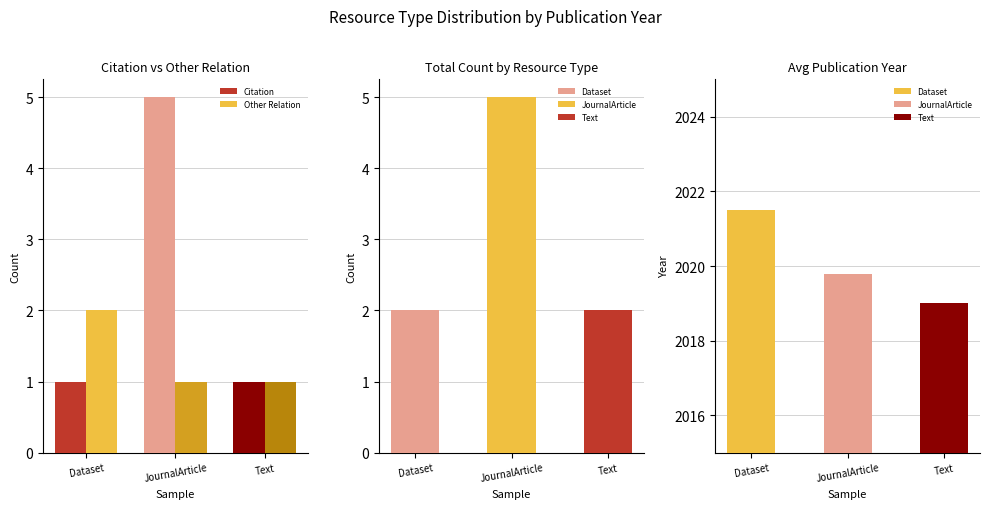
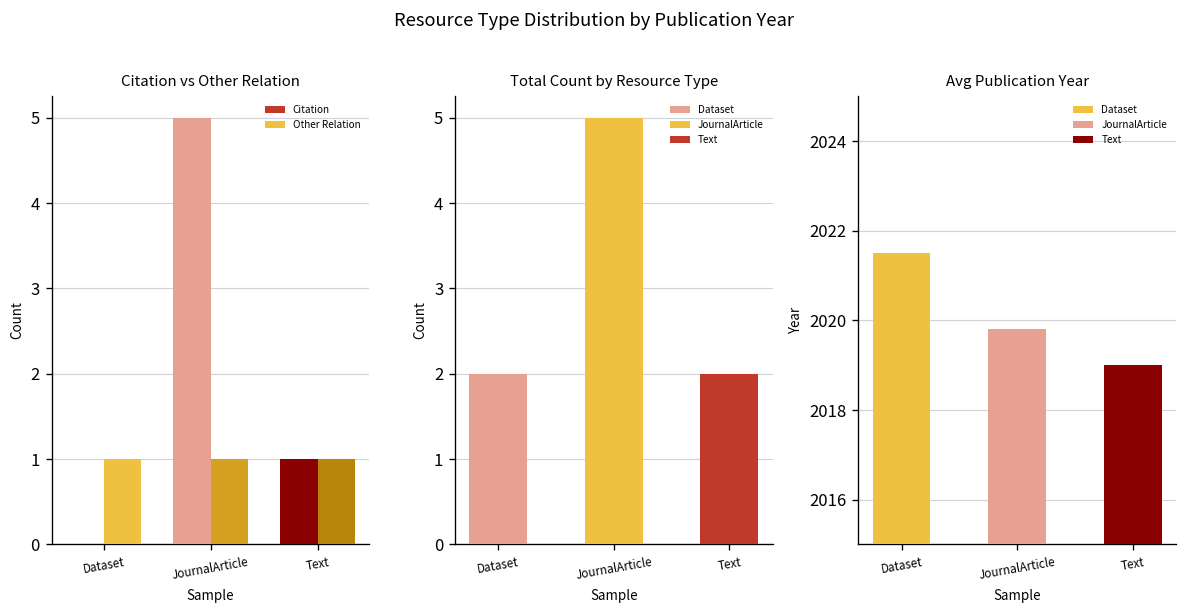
  {
    "Citation vs Other Relation": {
      "Citation": {
-       "Dataset": 1,
+       "Dataset": 0,
        "JournalArticle": 5,
        "Text": 1
      },
      "Other Relation": {
-       "Dataset": 2,
+       "Dataset": 1,
        "JournalArticle": 1,
        "Text": 1
      }
    },
    "Total Count by Resource Type": {
      "Dataset": 2.0,
      "JournalArticle": 5.0,
      "Text": 2.0
    },
    "Avg Publication Year": {
      "Dataset": 2021.5,
      "JournalArticle": 2019.8,
      "Text": 2019.0
    }
  }
